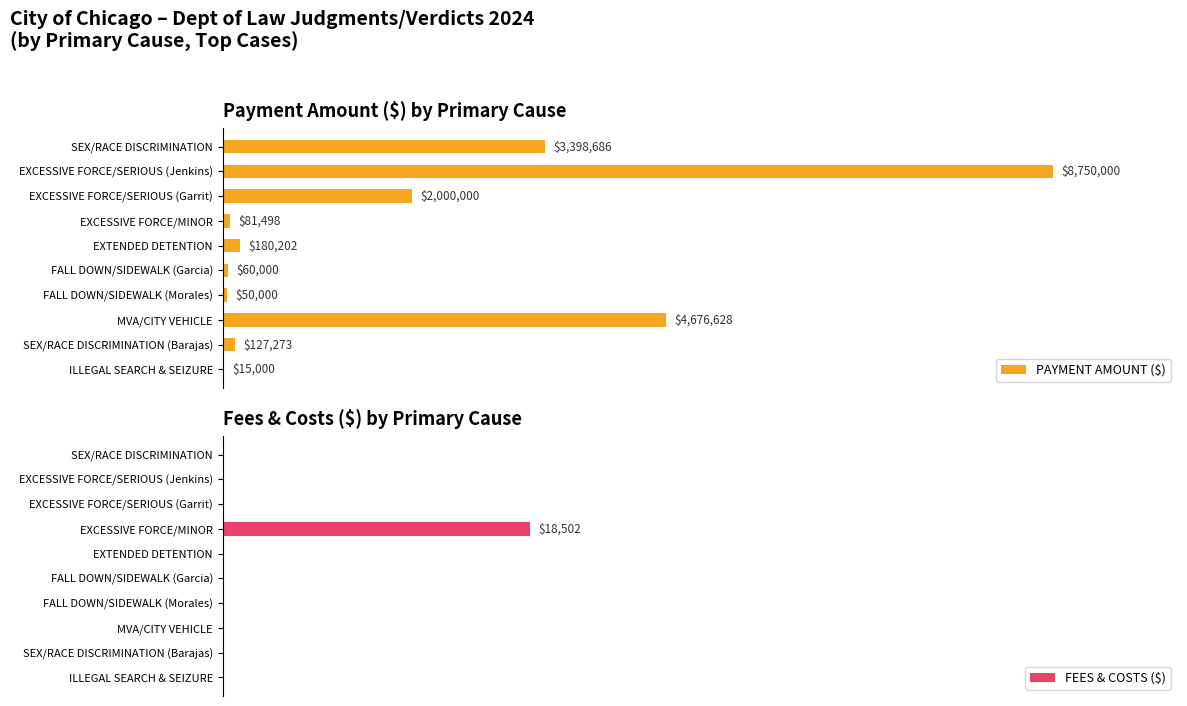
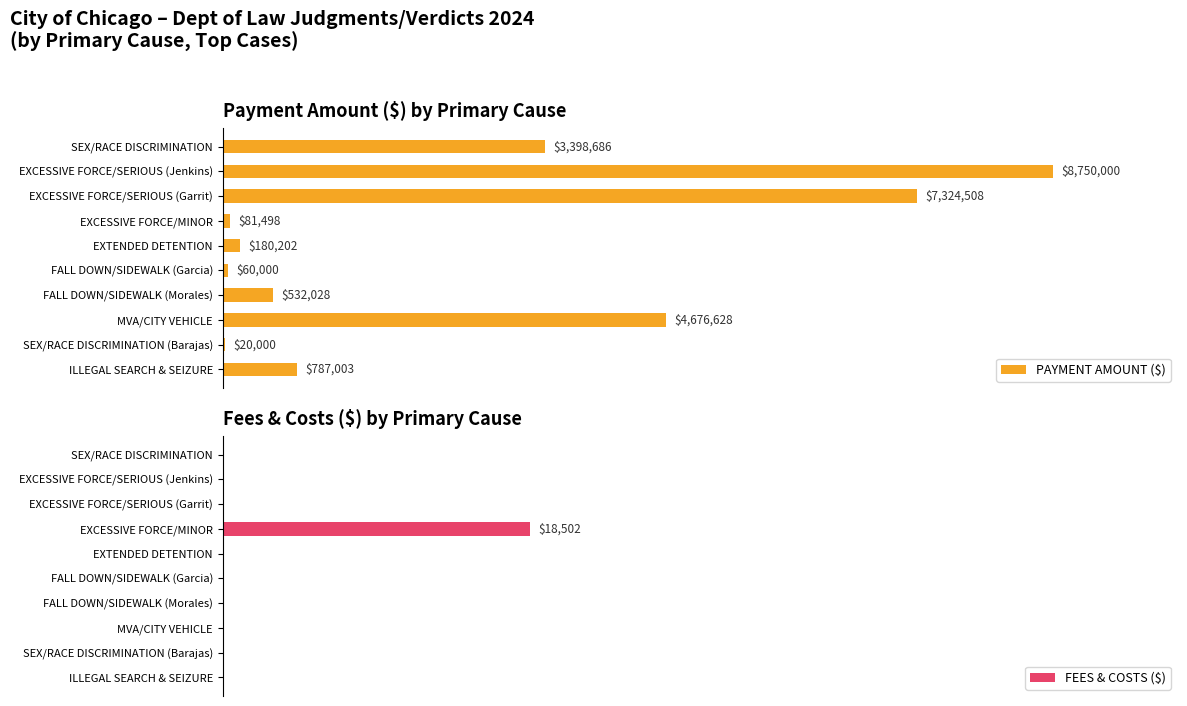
  {
    "Payment Amount ($) by Primary Cause": {
      "SEX/RACE DISCRIMINATION": "$3,398,686",
      "EXCESSIVE FORCE/SERIOUS (Jenkins)": "$8,750,000",
-     "EXCESSIVE FORCE/SERIOUS (Garrit)": "$2,000,000",
+     "EXCESSIVE FORCE/SERIOUS (Garrit)": "$7,324,508",
      "EXCESSIVE FORCE/MINOR": "$81,498",
      "EXTENDED DETENTION": "$180,202",
      "FALL DOWN/SIDEWALK (Garcia)": "$60,000",
-     "FALL DOWN/SIDEWALK (Morales)": "$50,000",
+     "FALL DOWN/SIDEWALK (Morales)": "$532,028",
      "MVA/CITY VEHICLE": "$4,676,628",
-     "SEX/RACE DISCRIMINATION (Barajas)": "$127,273",
-     "ILLEGAL SEARCH & SEIZURE": "$15,000"
+     "SEX/RACE DISCRIMINATION (Barajas)": "$20,000",
+     "ILLEGAL SEARCH & SEIZURE": "$787,003"
    },
    "Fees & Costs ($) by Primary Cause": {
      "EXCESSIVE FORCE/MINOR": "$18,502"
    }
  }
